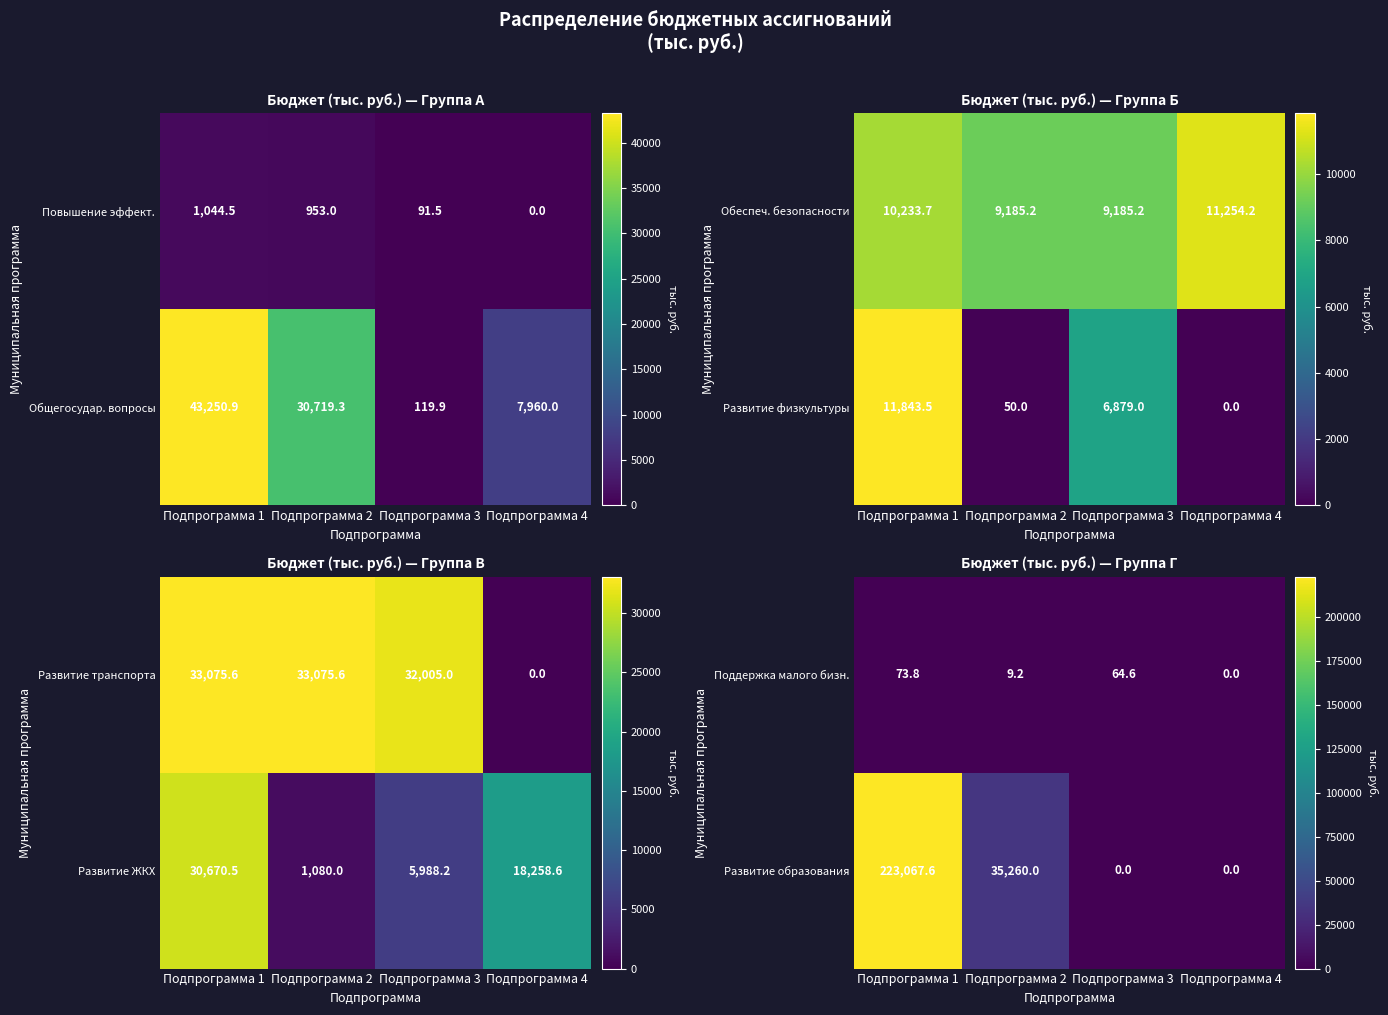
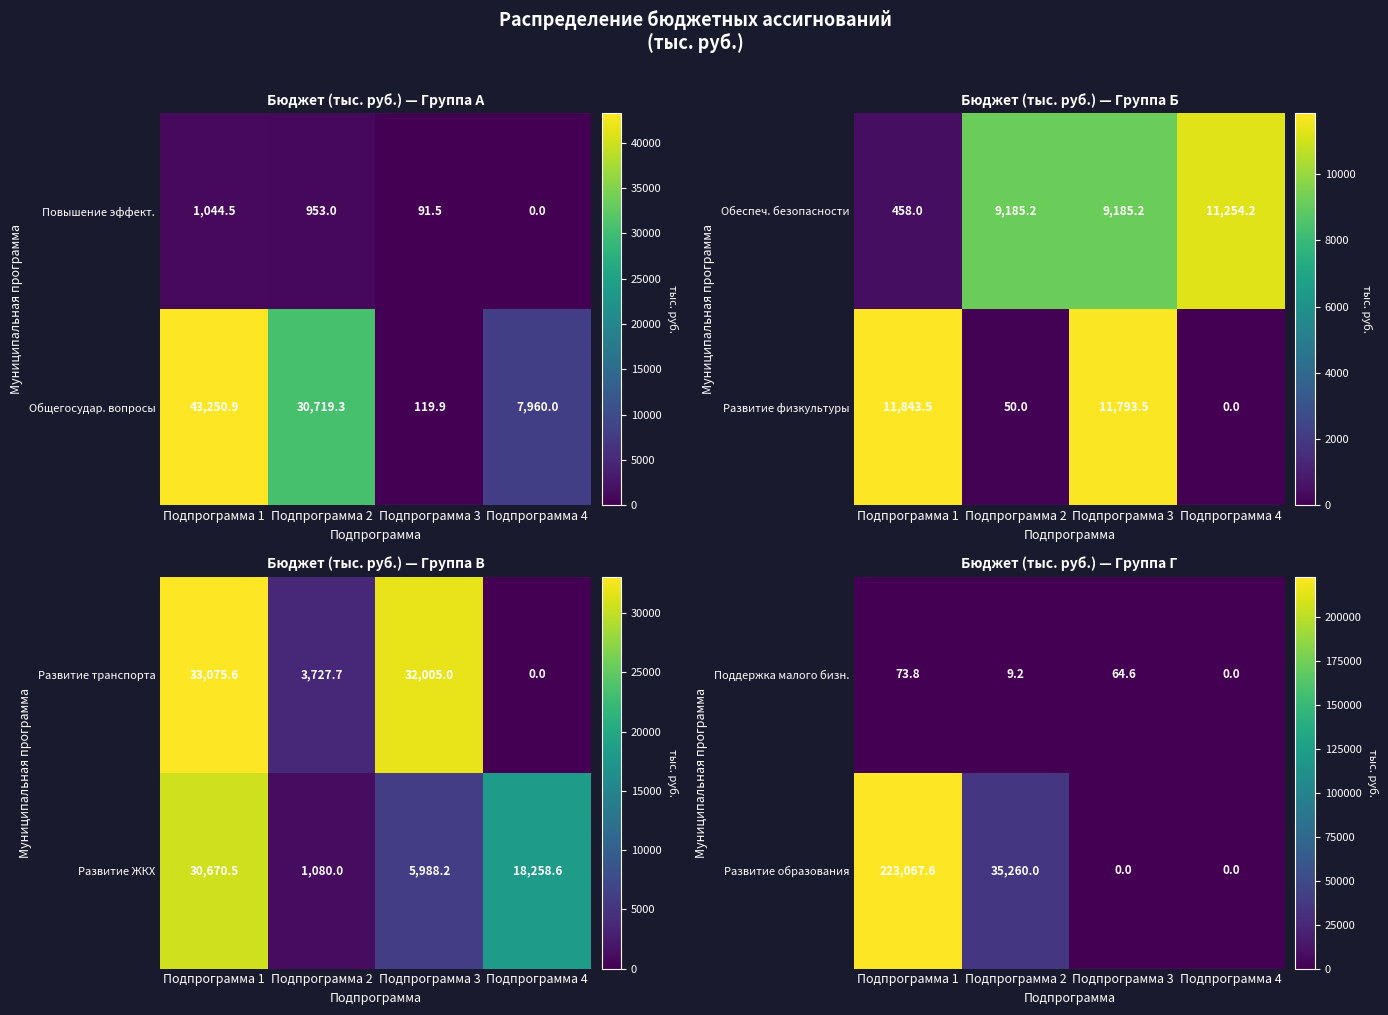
  {
    "Бюджет (тыс. руб.) — Группа А": {
      "Повышение эффект.": {
        "Подпрограмма 1": "1,044.5",
        "Подпрограмма 2": "953.0",
        "Подпрограмма 3": "91.5",
        "Подпрограмма 4": "0.0"
      },
      "Общегосудар. вопросы": {
        "Подпрограмма 1": "43,250.9",
        "Подпрограмма 2": "30,719.3",
        "Подпрограмма 3": "119.9",
        "Подпрограмма 4": "7,960.0"
      }
    },
    "Бюджет (тыс. руб.) — Группа Б": {
      "Обеспеч. безопасности": {
-       "Подпрограмма 1": "10,233.7",
+       "Подпрограмма 1": "458.0",
        "Подпрограмма 2": "9,185.2",
        "Подпрограмма 3": "9,185.2",
        "Подпрограмма 4": "11,254.2"
      },
      "Развитие физкультуры": {
        "Подпрограмма 1": "11,843.5",
        "Подпрограмма 2": "50.0",
-       "Подпрограмма 3": "6,879.0",
+       "Подпрограмма 3": "11,793.5",
        "Подпрограмма 4": "0.0"
      }
    },
    "Бюджет (тыс. руб.) — Группа В": {
      "Развитие транспорта": {
        "Подпрограмма 1": "33,075.6",
-       "Подпрограмма 2": "33,075.6",
+       "Подпрограмма 2": "3,727.7",
        "Подпрограмма 3": "32,005.0",
        "Подпрограмма 4": "0.0"
      },
      "Развитие ЖКХ": {
        "Подпрограмма 1": "30,670.5",
        "Подпрограмма 2": "1,080.0",
        "Подпрограмма 3": "5,988.2",
        "Подпрограмма 4": "18,258.6"
      }
    },
    "Бюджет (тыс. руб.) — Группа Г": {
      "Поддержка малого бизн.": {
        "Подпрограмма 1": "73.8",
        "Подпрограмма 2": "9.2",
        "Подпрограмма 3": "64.6",
        "Подпрограмма 4": "0.0"
      },
      "Развитие образования": {
        "Подпрограмма 1": "223,067.6",
        "Подпрограмма 2": "35,260.0",
        "Подпрограмма 3": "0.0",
        "Подпрограмма 4": "0.0"
      }
    }
  }
